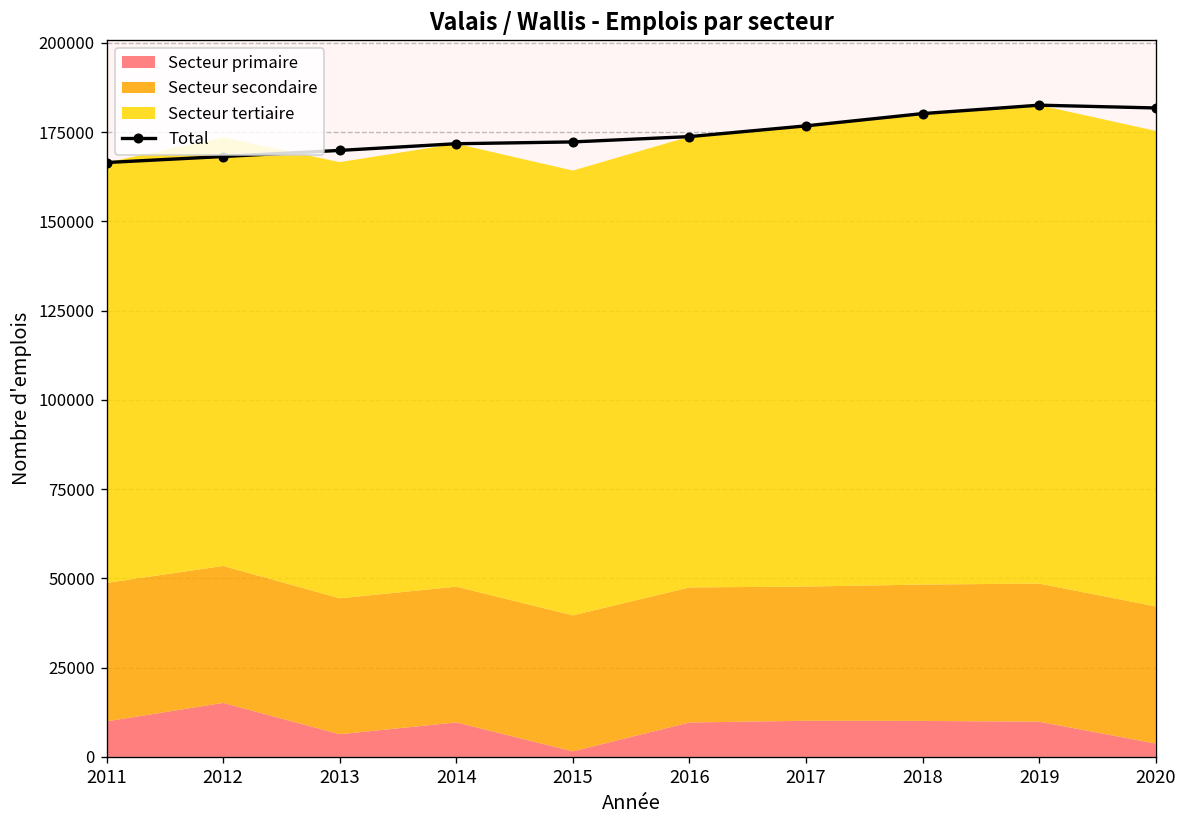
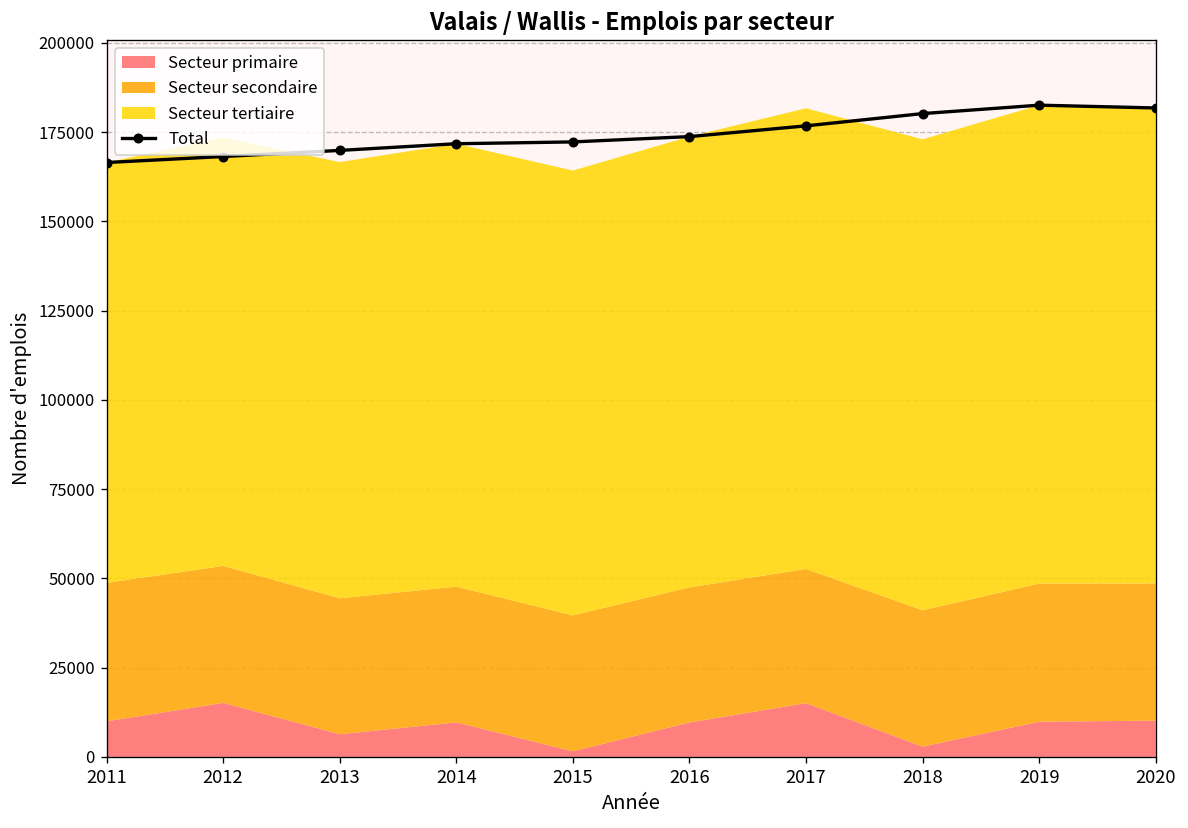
  {
    "Secteur primaire": {
      "2011": 10000,
      "2012": 15000,
      "2013": 6000,
      "2014": 10000,
      "2015": 2000,
      "2016": 10000,
-     "2017": 10000,
-     "2018": 10000,
+     "2017": 15000,
+     "2018": 3000,
      "2019": 10000,
-     "2020": 4000
+     "2020": 10000
    },
    "Total": {
      "2012": 168000,
      "2013": 170000,
      "2015": 172000
    }
  }
